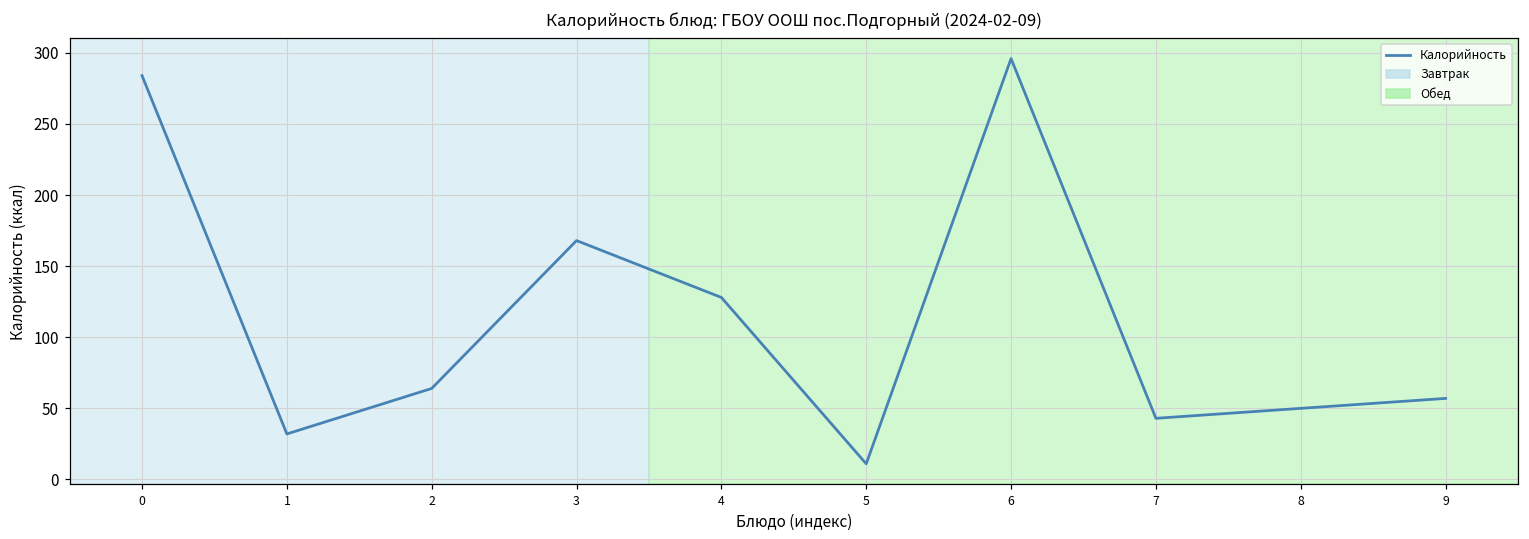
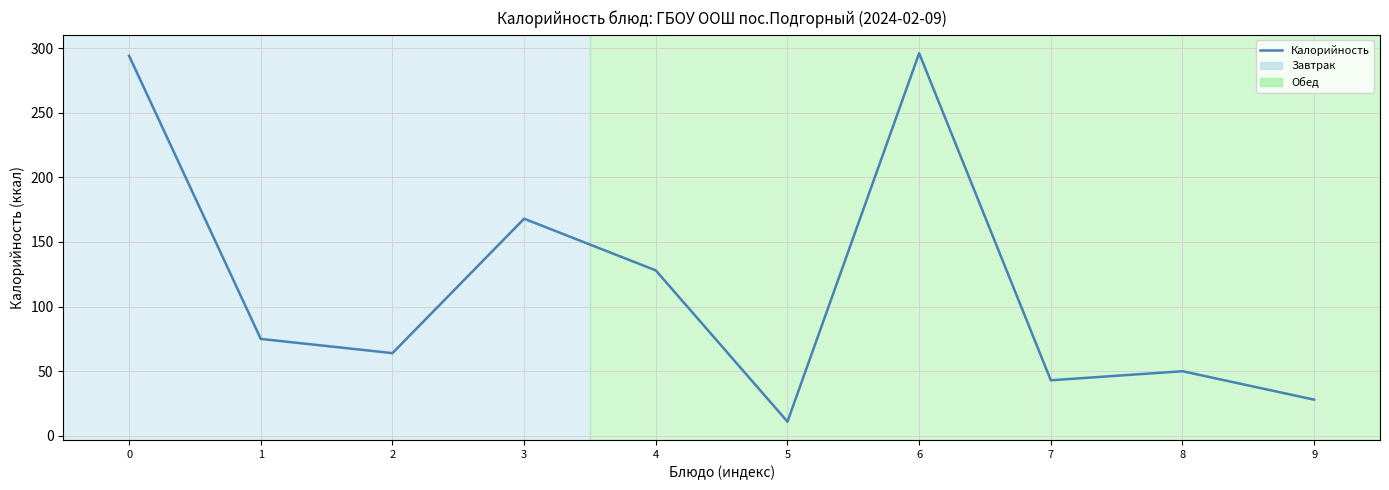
  {
-   "0": 284,
-   "1": 32,
+   "0": 294,
+   "1": 75,
    "2": 64,
    "3": 168,
    "4": 128,
    "5": 11,
    "6": 296,
    "7": 43,
    "8": 50,
-   "9": 57
+   "9": 28
  }
